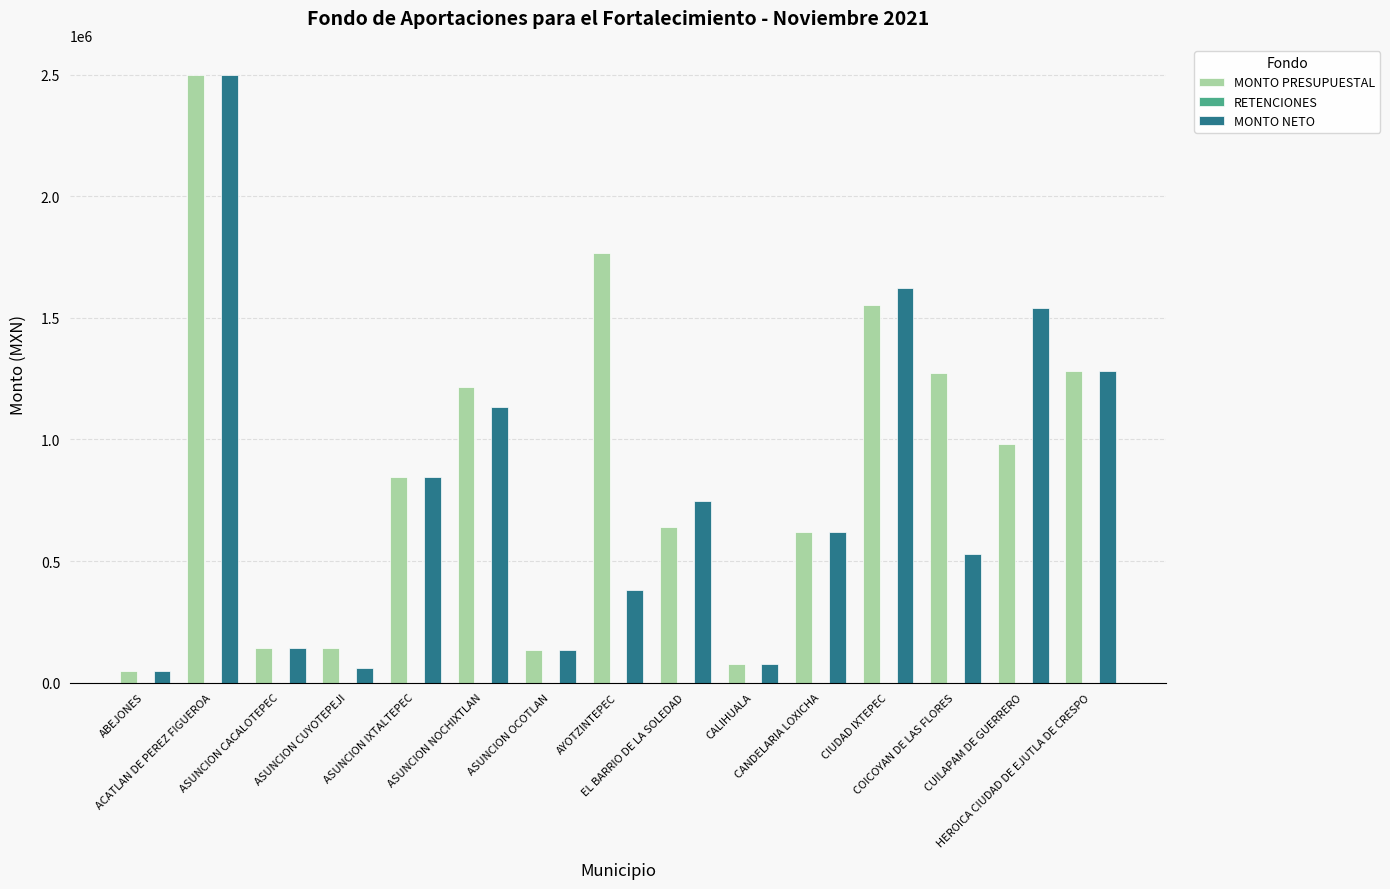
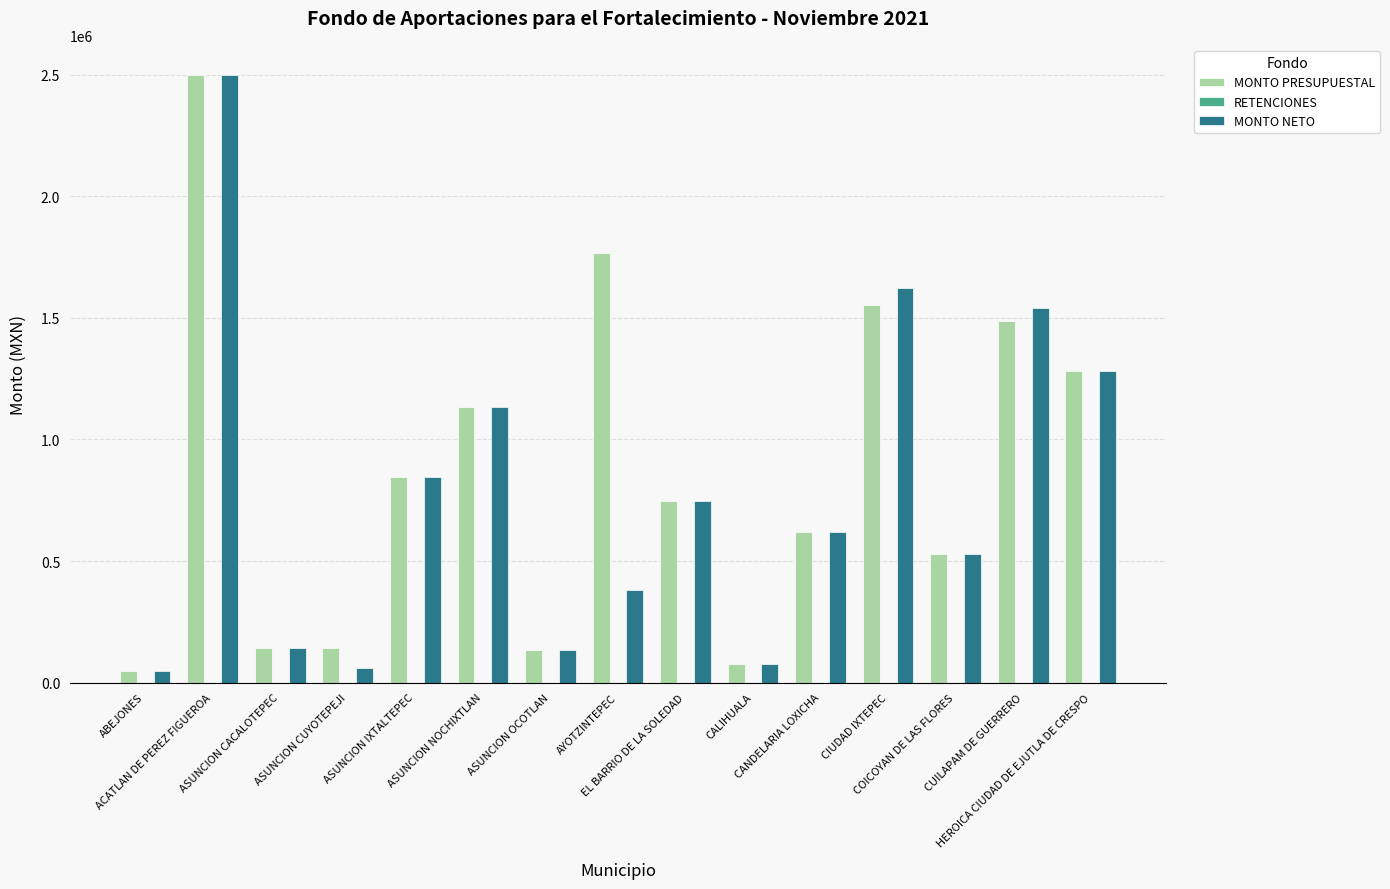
  {
    "MONTO PRESUPUESTAL": {
      "ABEJONES": 50000,
      "ACATLAN DE PEREZ FIGUEROA": 2500000,
      "ASUNCION CACALOTEPEC": 140000,
      "ASUNCION CUYOTEPEJI": 140000,
      "ASUNCION IXTALTEPEC": 840000,
-     "ASUNCION NOCHIXTLAN": 1220000,
+     "ASUNCION NOCHIXTLAN": 1130000,
      "ASUNCION OCOTLAN": 130000,
      "AYOTZINTEPEC": 1770000,
-     "EL BARRIO DE LA SOLEDAD": 640000,
+     "EL BARRIO DE LA SOLEDAD": 750000,
      "CALIHUALA": 80000,
      "CANDELARIA LOXICHA": 620000,
      "CIUDAD IXTEPEC": 1550000,
-     "COICOYAN DE LAS FLORES": 1270000,
-     "CUILAPAM DE GUERRERO": 980000,
+     "COICOYAN DE LAS FLORES": 530000,
+     "CUILAPAM DE GUERRERO": 1490000,
      "HEROICA CIUDAD DE EJUTLA DE CRESPO": 1280000
    },
    "RETENCIONES": {
      "ABEJONES": 0,
      "ACATLAN DE PEREZ FIGUEROA": 0,
      "ASUNCION CACALOTEPEC": 0,
      "ASUNCION CUYOTEPEJI": 0,
      "ASUNCION IXTALTEPEC": 0,
      "ASUNCION NOCHIXTLAN": 0,
      "ASUNCION OCOTLAN": 0,
      "AYOTZINTEPEC": 0,
      "EL BARRIO DE LA SOLEDAD": 0,
      "CALIHUALA": 0,
      "CANDELARIA LOXICHA": 0,
      "CIUDAD IXTEPEC": 0,
      "COICOYAN DE LAS FLORES": 0,
      "CUILAPAM DE GUERRERO": 0,
      "HEROICA CIUDAD DE EJUTLA DE CRESPO": 0
    },
    "MONTO NETO": {
      "ABEJONES": 50000,
      "ACATLAN DE PEREZ FIGUEROA": 2500000,
      "ASUNCION CACALOTEPEC": 140000,
      "ASUNCION CUYOTEPEJI": 60000,
      "ASUNCION IXTALTEPEC": 840000,
      "ASUNCION NOCHIXTLAN": 1130000,
      "ASUNCION OCOTLAN": 130000,
      "AYOTZINTEPEC": 380000,
      "EL BARRIO DE LA SOLEDAD": 750000,
      "CALIHUALA": 80000,
      "CANDELARIA LOXICHA": 620000,
      "CIUDAD IXTEPEC": 1620000,
      "COICOYAN DE LAS FLORES": 530000,
      "CUILAPAM DE GUERRERO": 1540000,
      "HEROICA CIUDAD DE EJUTLA DE CRESPO": 1280000
    }
  }
